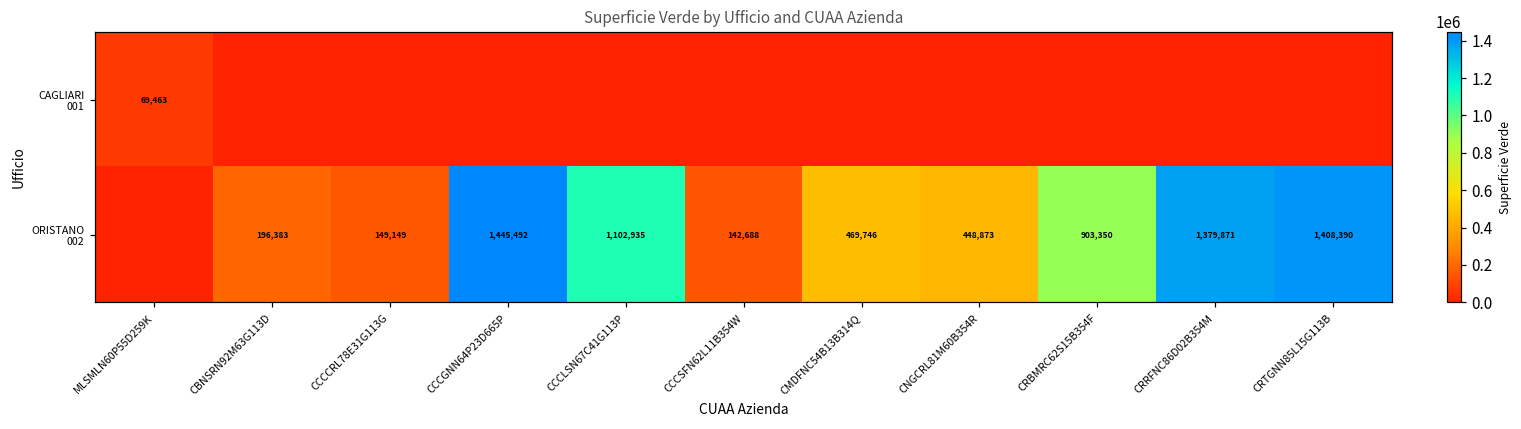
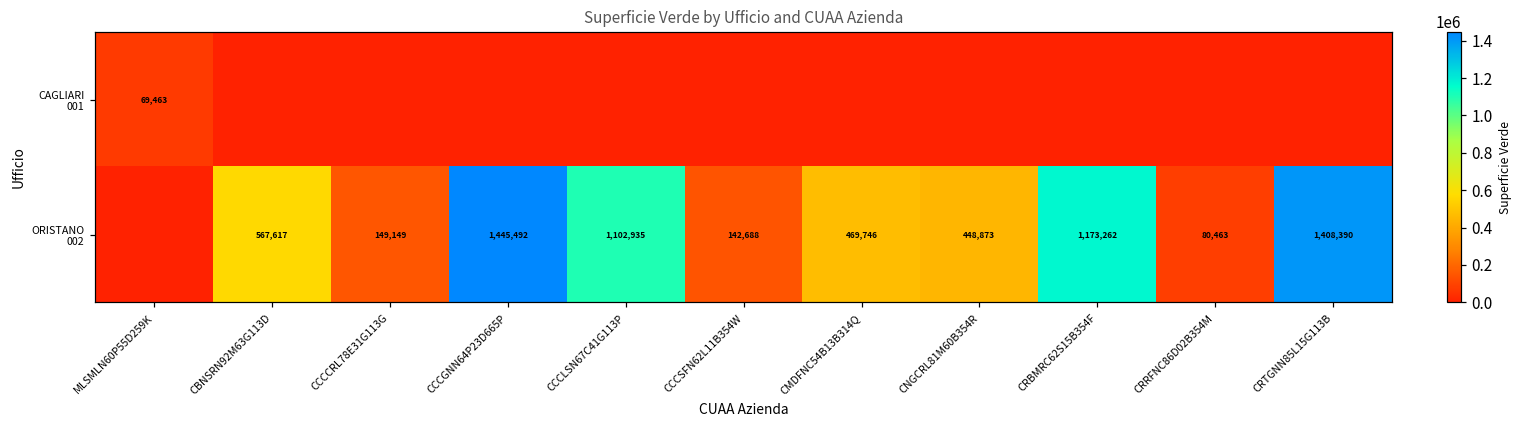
  {
    "CAGLIARI 001": {
      "MLSMLN60P55D259K": "69,463"
    },
    "ORISTANO 002": {
-     "CBNSRN92M63G113D": "196,383",
+     "CBNSRN92M63G113D": "567,617",
      "CCCCRL78E31G113G": "149,149",
      "CCCGNN64P23D665P": "1,445,492",
      "CCCLSN67C41G113P": "1,102,935",
      "CCCSFN62L11B354W": "142,688",
      "CMDFNC54B13B314Q": "469,746",
      "CNGCRL81M60B354R": "448,873",
-     "CRBMRC62S15B354F": "903,350",
-     "CRRFNC86D02B354M": "1,379,871",
+     "CRBMRC62S15B354F": "1,173,262",
+     "CRRFNC86D02B354M": "80,463",
      "CRTGNN85L15G113B": "1,408,390"
    }
  }
